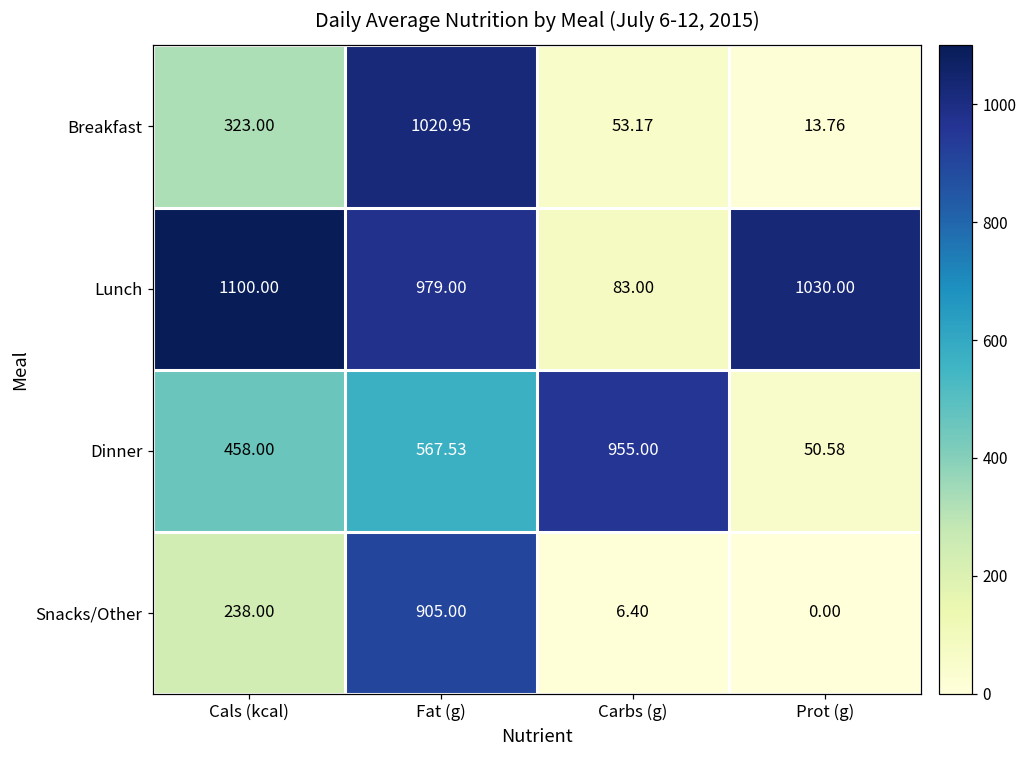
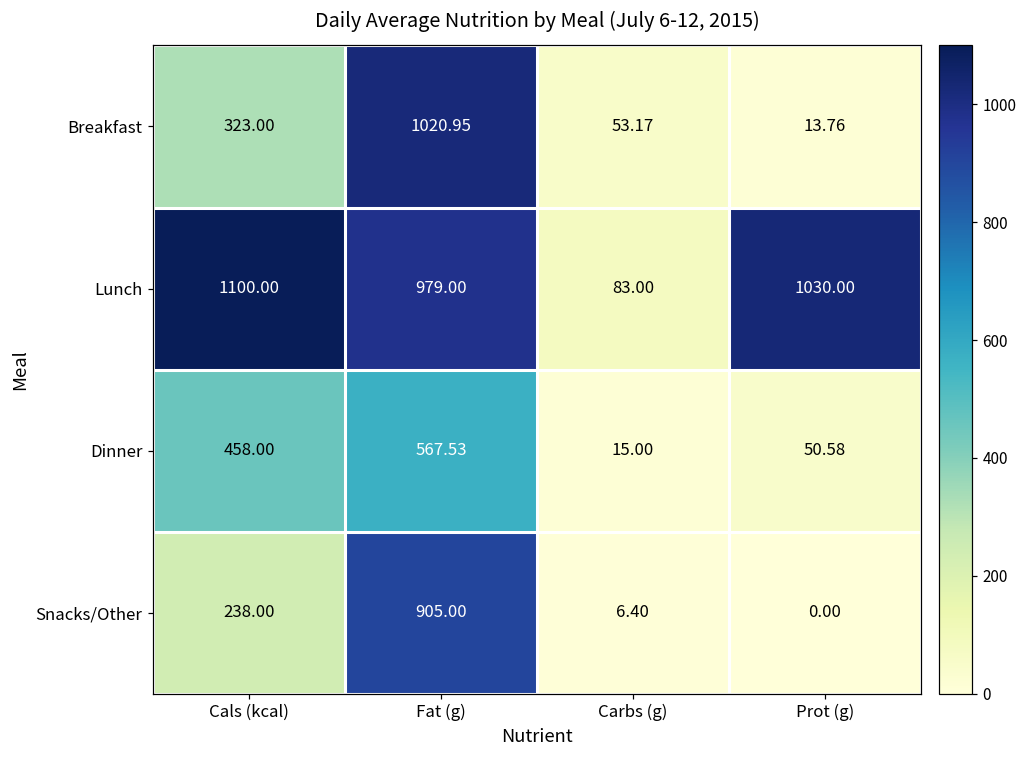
  {
    "Breakfast": {
      "Cals (kcal)": 323.00,
      "Fat (g)": 1020.95,
      "Carbs (g)": 53.17,
      "Prot (g)": 13.76
    },
    "Lunch": {
      "Cals (kcal)": 1100.00,
      "Fat (g)": 979.00,
      "Carbs (g)": 83.00,
      "Prot (g)": 1030.00
    },
    "Dinner": {
      "Cals (kcal)": 458.00,
      "Fat (g)": 567.53,
-     "Carbs (g)": 955.00,
+     "Carbs (g)": 15.00,
      "Prot (g)": 50.58
    },
    "Snacks/Other": {
      "Cals (kcal)": 238.00,
      "Fat (g)": 905.00,
      "Carbs (g)": 6.40,
      "Prot (g)": 0.00
    }
  }
